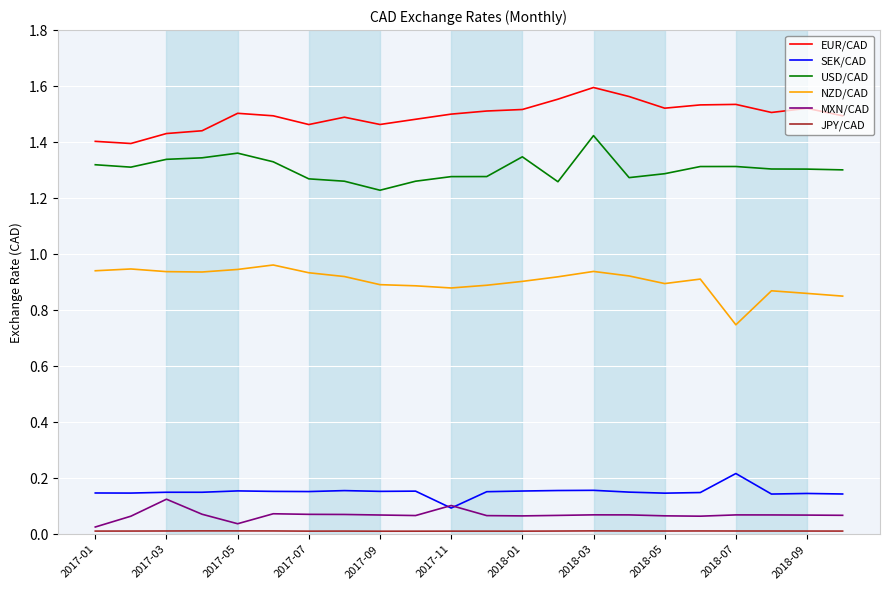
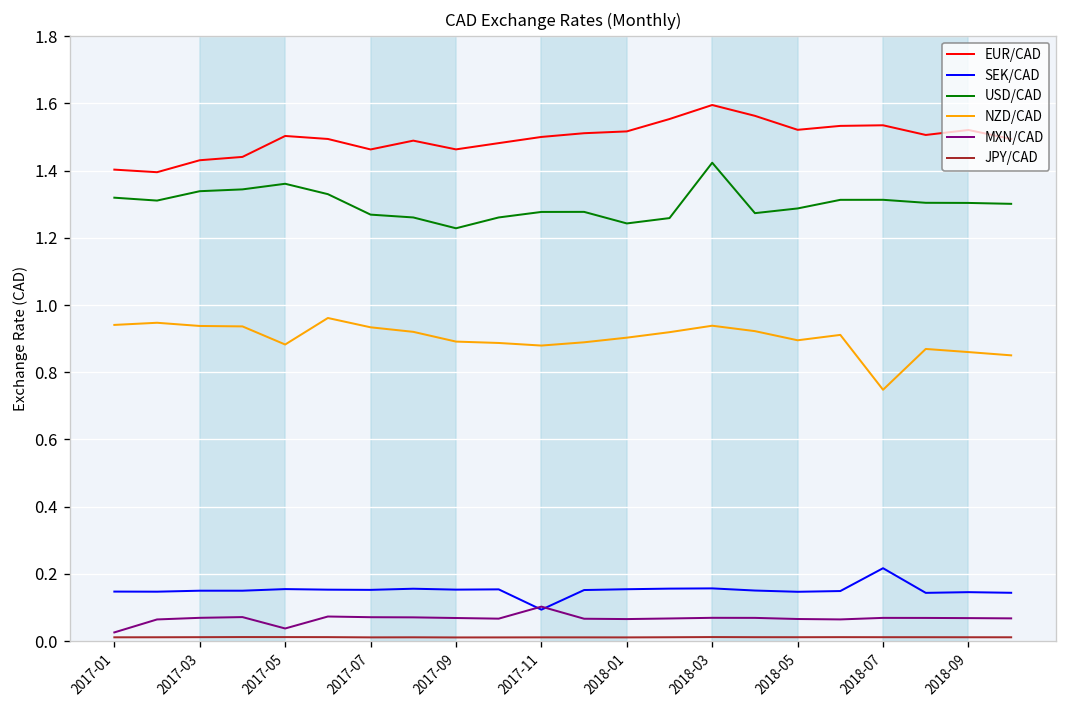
  {
    "EUR/CAD": {
      "2017-01": 1.40,
      "2017-03": 1.43,
      "2017-05": 1.50,
      "2017-07": 1.46,
      "2017-09": 1.46,
      "2017-11": 1.50,
      "2018-01": 1.52,
      "2018-03": 1.60,
      "2018-05": 1.52,
      "2018-07": 1.53
    },
    "SEK/CAD": {
      "2017-01": 0.15,
      "2017-03": 0.15,
      "2017-05": 0.15,
      "2017-07": 0.15,
      "2017-09": 0.15,
      "2017-11": 0.09,
      "2018-01": 0.15,
      "2018-03": 0.16,
      "2018-05": 0.15,
      "2018-07": 0.22,
      "2018-09": 0.15
    },
    "USD/CAD": {
      "2017-01": 1.32,
      "2017-03": 1.34,
      "2017-05": 1.36,
      "2017-07": 1.27,
      "2017-09": 1.23,
      "2017-11": 1.28,
-     "2018-01": 1.35,
+     "2018-01": 1.24,
      "2018-03": 1.42,
      "2018-05": 1.29,
      "2018-07": 1.31,
      "2018-09": 1.30
    },
    "NZD/CAD": {
      "2017-01": 0.94,
      "2017-03": 0.94,
-     "2017-05": 0.95,
+     "2017-05": 0.88,
      "2017-07": 0.93,
      "2017-09": 0.89,
      "2017-11": 0.88,
      "2018-01": 0.90,
      "2018-03": 0.94,
      "2018-05": 0.90,
      "2018-07": 0.75,
      "2018-09": 0.86
    },
    "MXN/CAD": {
      "2017-01": 0.03,
-     "2017-03": 0.13,
+     "2017-03": 0.07,
      "2017-05": 0.04,
      "2017-07": 0.07,
      "2017-09": 0.07,
      "2017-11": 0.10,
      "2018-01": 0.07,
      "2018-03": 0.07,
      "2018-05": 0.07,
      "2018-07": 0.07,
      "2018-09": 0.07
    },
    "JPY/CAD": {
      "2017-01": 0.01,
      "2017-03": 0.01,
      "2017-05": 0.01,
      "2017-07": 0.01,
      "2017-09": 0.01,
      "2017-11": 0.01,
      "2018-01": 0.01,
      "2018-03": 0.01,
      "2018-05": 0.01,
      "2018-07": 0.01,
      "2018-09": 0.01
    }
  }
